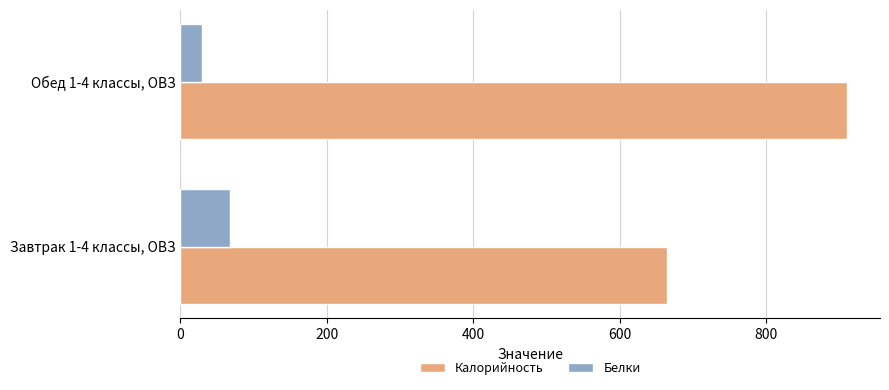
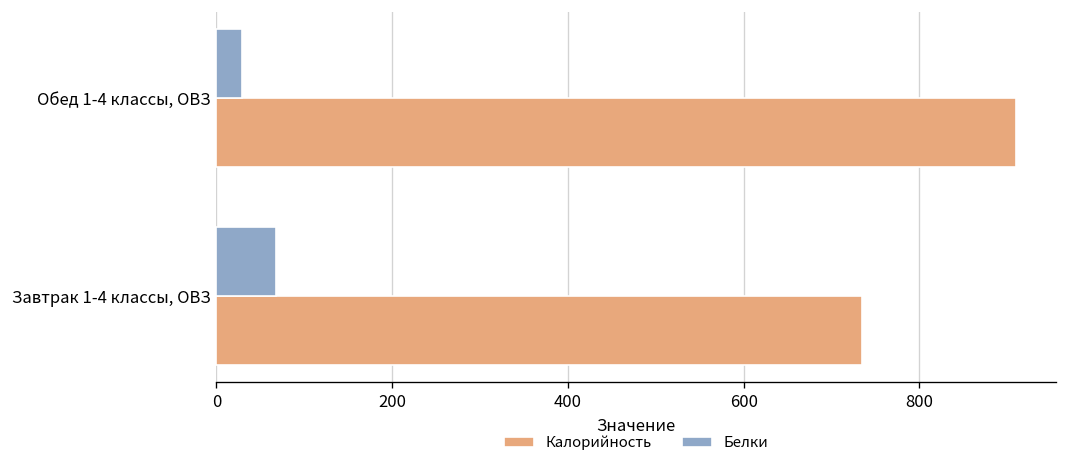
  {
    "Калорийность": {
      "Обед 1-4 классы, ОВЗ": 910,
-     "Завтрак 1-4 классы, ОВЗ": 660
+     "Завтрак 1-4 классы, ОВЗ": 730
    },
    "Белки": {
      "Обед 1-4 классы, ОВЗ": 30,
      "Завтрак 1-4 классы, ОВЗ": 70
    }
  }
